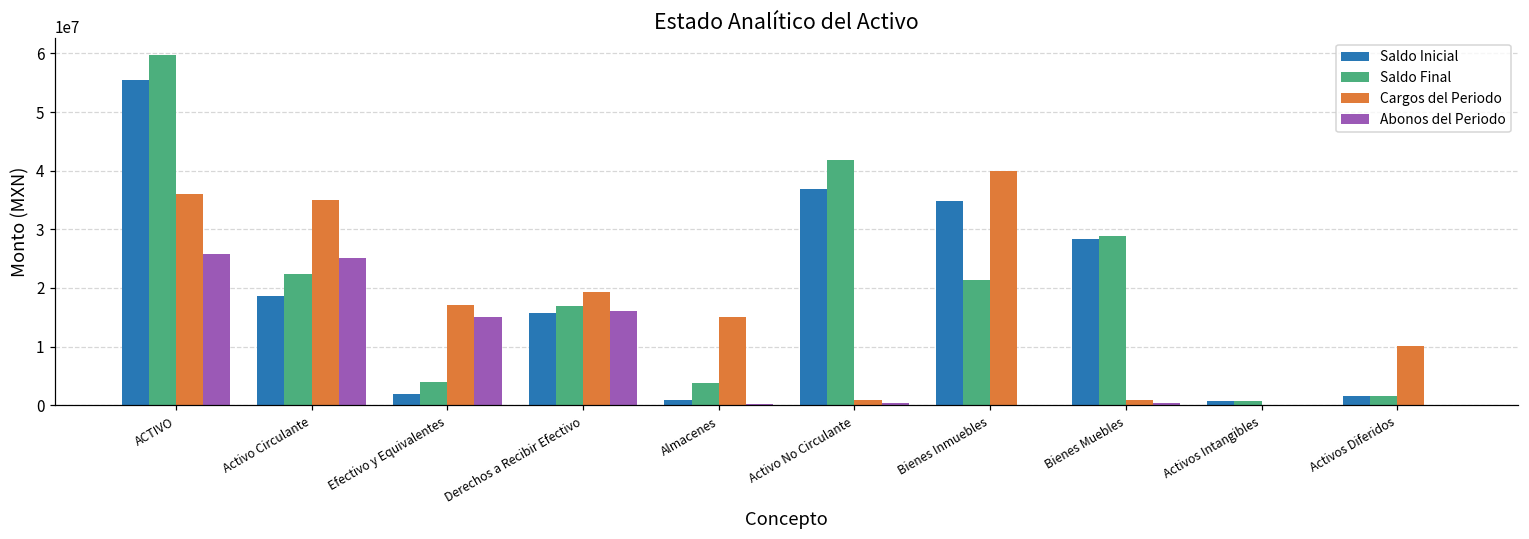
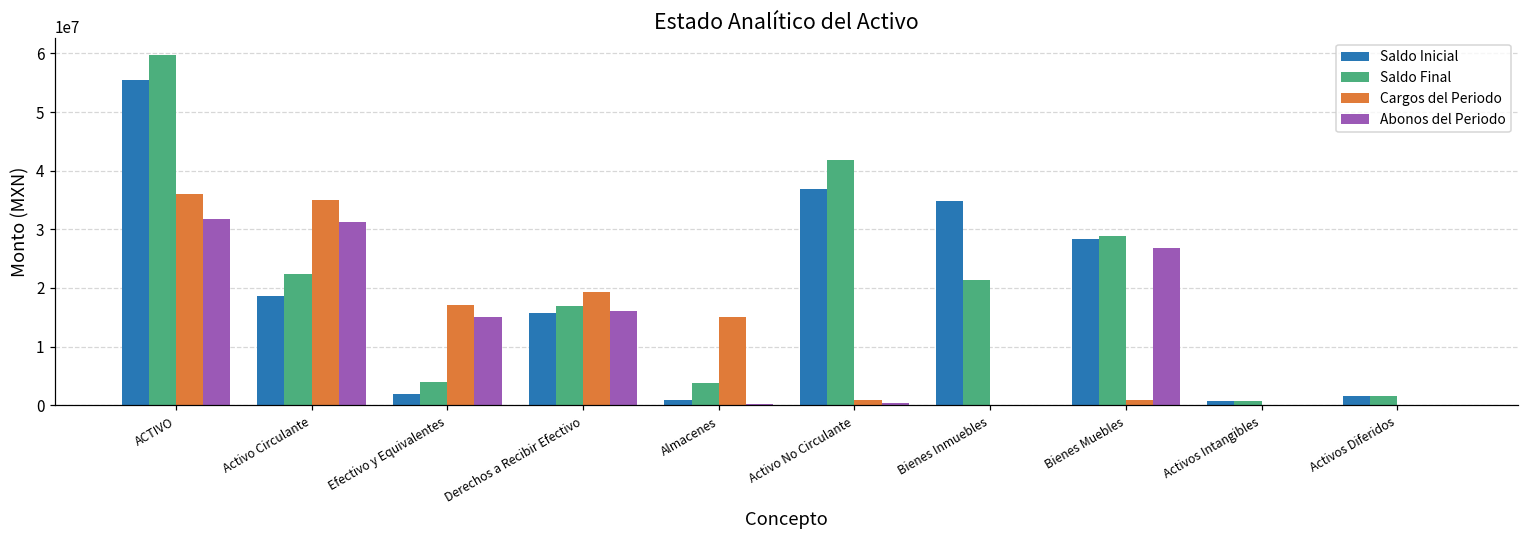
  {
    "Saldo Inicial": {
      "ACTIVO": 55000000,
      "Activo Circulante": 19000000,
      "Efectivo y Equivalentes": 2000000,
      "Derechos a Recibir Efectivo": 16000000,
      "Almacenes": 1000000,
      "Activo No Circulante": 37000000,
      "Bienes Inmuebles": 35000000,
      "Bienes Muebles": 28000000,
      "Activos Intangibles": 1000000,
      "Activos Diferidos": 2000000
    },
    "Saldo Final": {
      "ACTIVO": 60000000,
      "Activo Circulante": 22000000,
      "Efectivo y Equivalentes": 4000000,
      "Derechos a Recibir Efectivo": 17000000,
      "Almacenes": 4000000,
      "Activo No Circulante": 42000000,
      "Bienes Inmuebles": 21000000,
      "Bienes Muebles": 29000000,
      "Activos Intangibles": 1000000,
      "Activos Diferidos": 2000000
    },
    "Cargos del Periodo": {
      "ACTIVO": 36000000,
      "Activo Circulante": 35000000,
      "Efectivo y Equivalentes": 17000000,
      "Derechos a Recibir Efectivo": 19000000,
      "Almacenes": 15000000,
      "Activo No Circulante": 1000000,
-     "Bienes Inmuebles": 40000000,
+     "Bienes Inmuebles": 0,
      "Bienes Muebles": 1000000,
      "Activos Intangibles": 0,
-     "Activos Diferidos": 10000000
+     "Activos Diferidos": 0
    },
    "Abonos del Periodo": {
-     "ACTIVO": 26000000,
-     "Activo Circulante": 25000000,
+     "ACTIVO": 32000000,
+     "Activo Circulante": 31000000,
      "Efectivo y Equivalentes": 15000000,
      "Derechos a Recibir Efectivo": 16000000,
      "Bienes Inmuebles": 0,
-     "Bienes Muebles": 0,
+     "Bienes Muebles": 27000000,
      "Activos Intangibles": 0,
      "Activos Diferidos": 0
    }
  }
